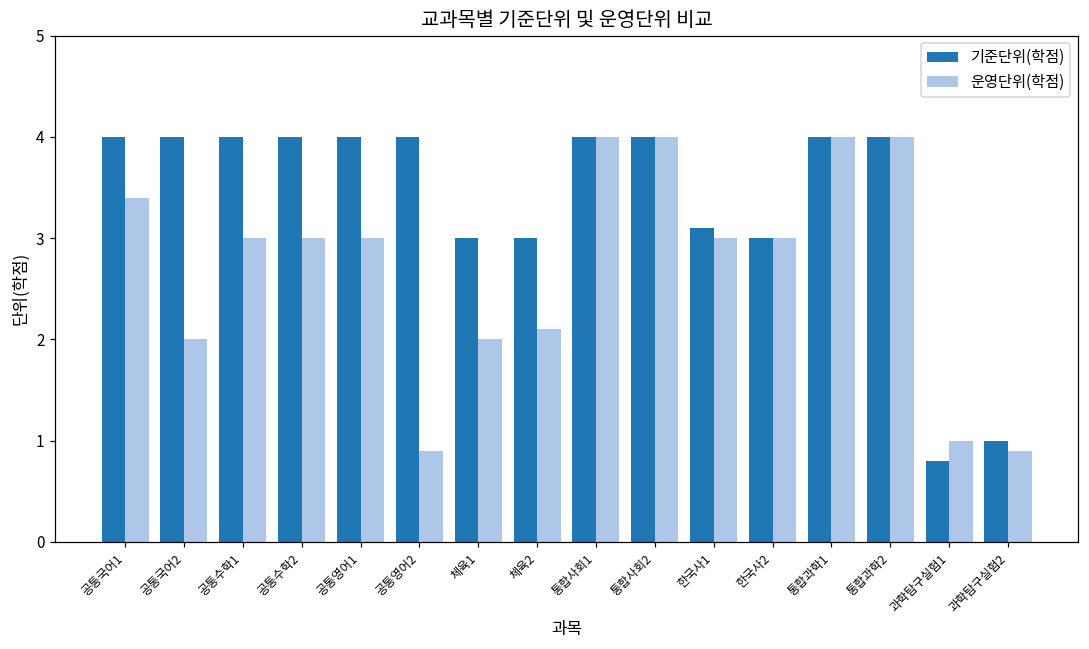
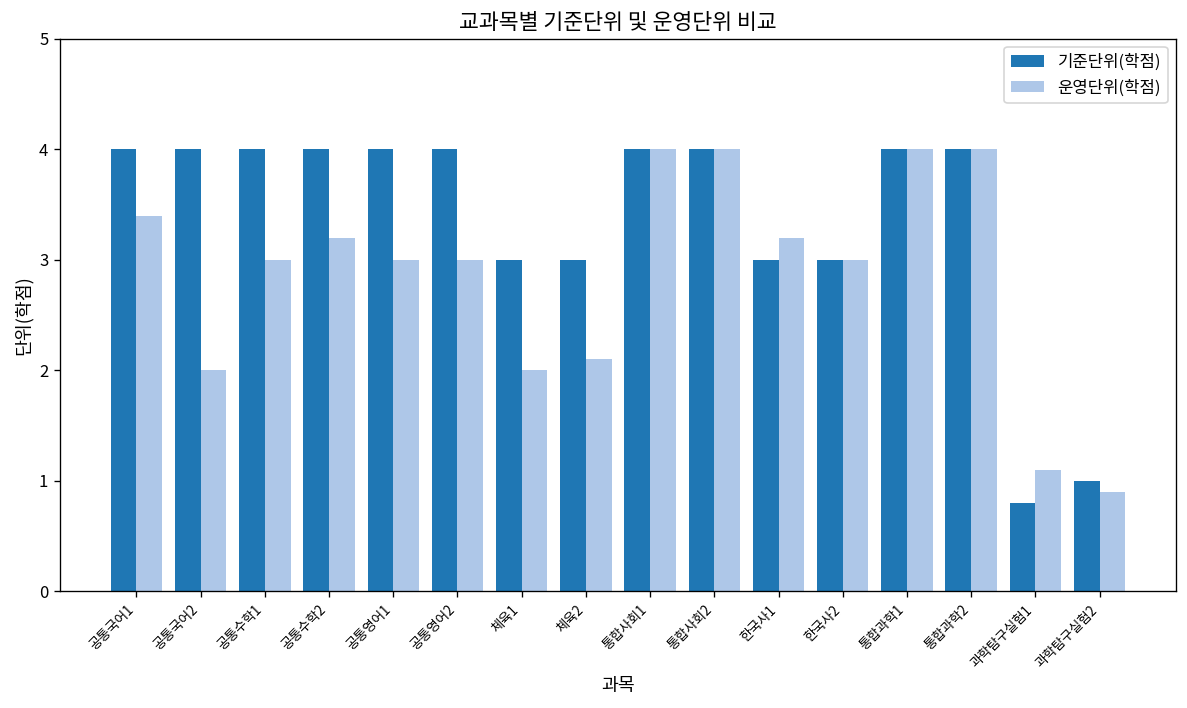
  {
    "기준단위(학점)": {
      "공통국어1": 4.0,
      "공통국어2": 4.0,
      "공통수학1": 4.0,
      "공통수학2": 4.0,
      "공통영어1": 4.0,
      "공통영어2": 4.0,
      "체육1": 3.0,
      "체육2": 3.0,
      "통합사회1": 4.0,
      "통합사회2": 4.0,
-     "한국사1": 3.1,
+     "한국사1": 3.0,
      "한국사2": 3.0,
      "통합과학1": 4.0,
      "통합과학2": 4.0,
      "과학탐구실험1": 0.8,
      "과학탐구실험2": 1.0
    },
    "운영단위(학점)": {
      "공통국어1": 3.4,
      "공통국어2": 2.0,
      "공통수학1": 3.0,
-     "공통수학2": 3.0,
+     "공통수학2": 3.2,
      "공통영어1": 3.0,
-     "공통영어2": 0.9,
+     "공통영어2": 3.0,
      "체육1": 2.0,
      "체육2": 2.1,
      "통합사회1": 4.0,
      "통합사회2": 4.0,
-     "한국사1": 3.0,
+     "한국사1": 3.2,
      "한국사2": 3.0,
      "통합과학1": 4.0,
      "통합과학2": 4.0,
-     "과학탐구실험1": 1.0,
+     "과학탐구실험1": 1.1,
      "과학탐구실험2": 0.9
    }
  }
